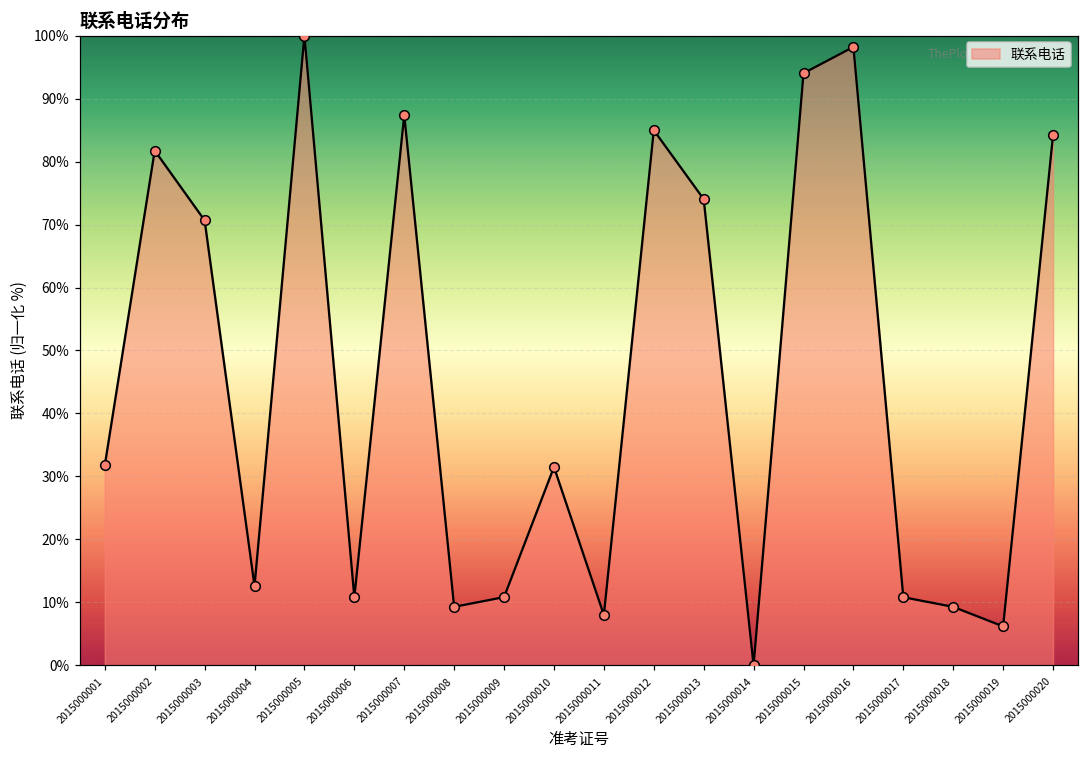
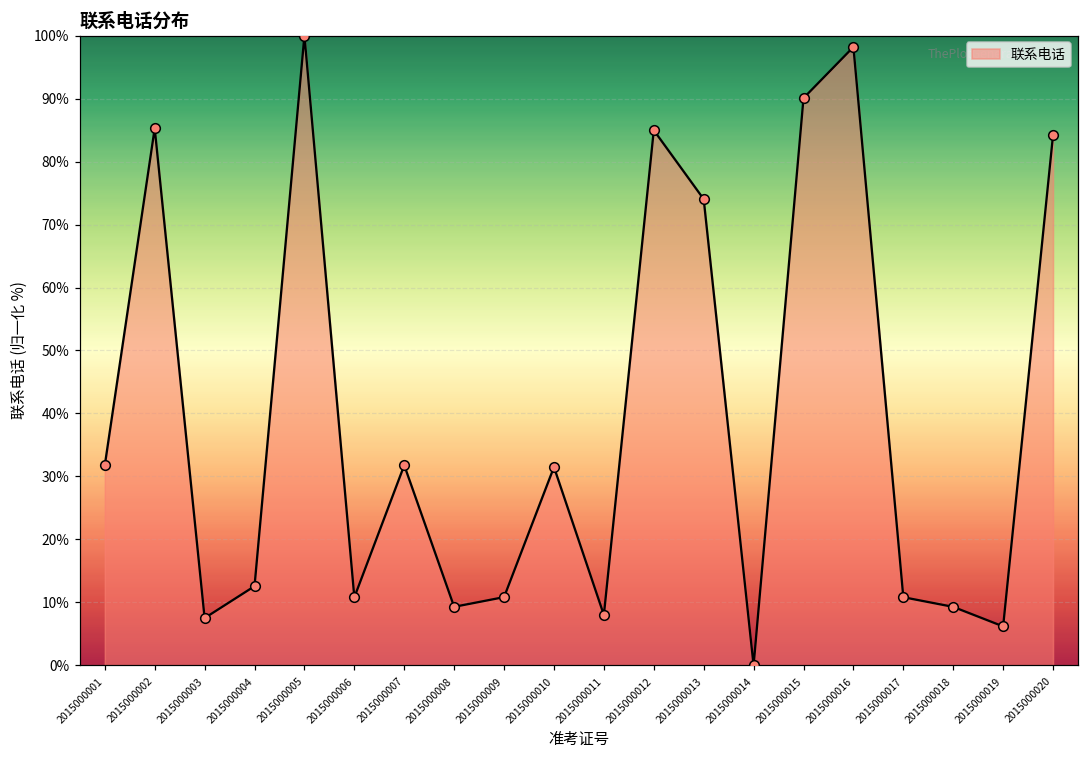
  {
    "2015000001": "32%",
-   "2015000002": "82%",
-   "2015000003": "71%",
+   "2015000002": "85%",
+   "2015000003": "8%",
    "2015000004": "13%",
    "2015000005": "100%",
    "2015000006": "11%",
-   "2015000007": "87%",
+   "2015000007": "32%",
    "2015000008": "9%",
    "2015000009": "11%",
    "2015000010": "31%",
    "2015000011": "8%",
    "2015000012": "85%",
    "2015000013": "74%",
    "2015000014": "0%",
-   "2015000015": "94%",
+   "2015000015": "90%",
    "2015000016": "98%",
    "2015000017": "11%",
    "2015000018": "9%",
    "2015000019": "6%",
    "2015000020": "84%"
  }
